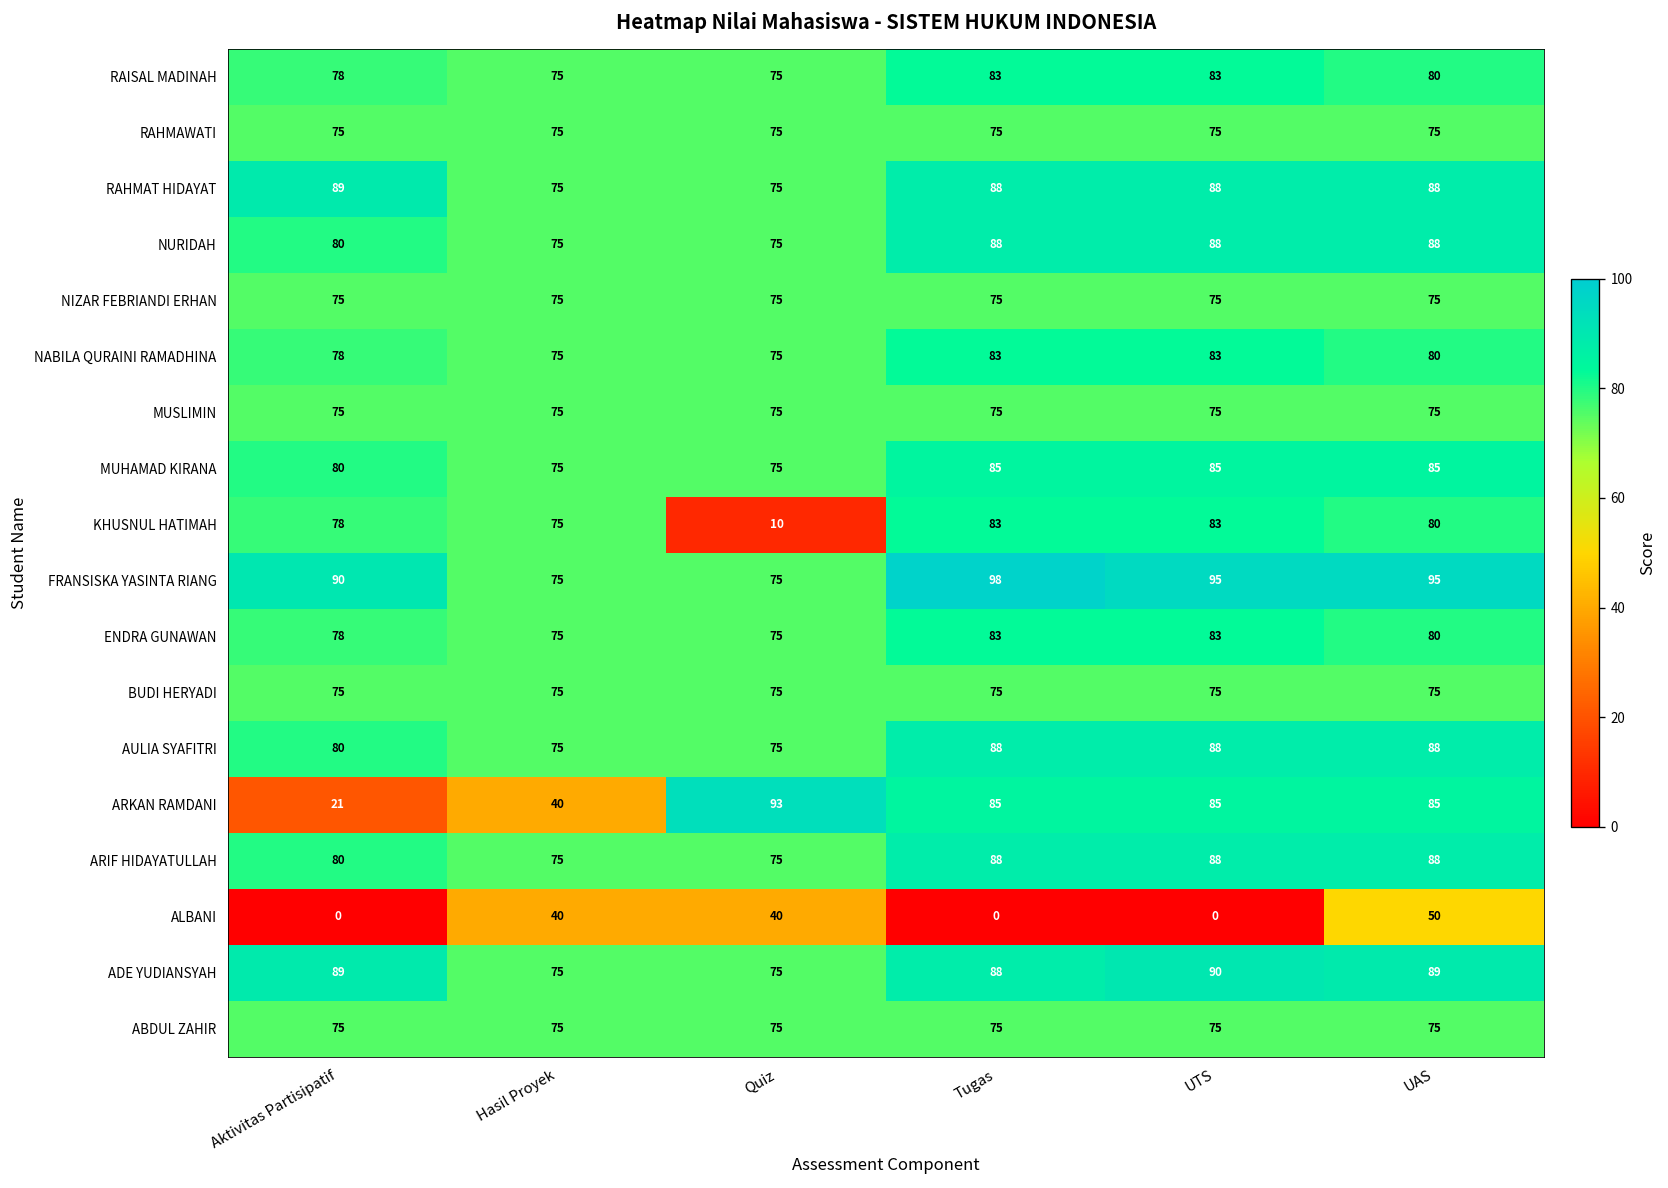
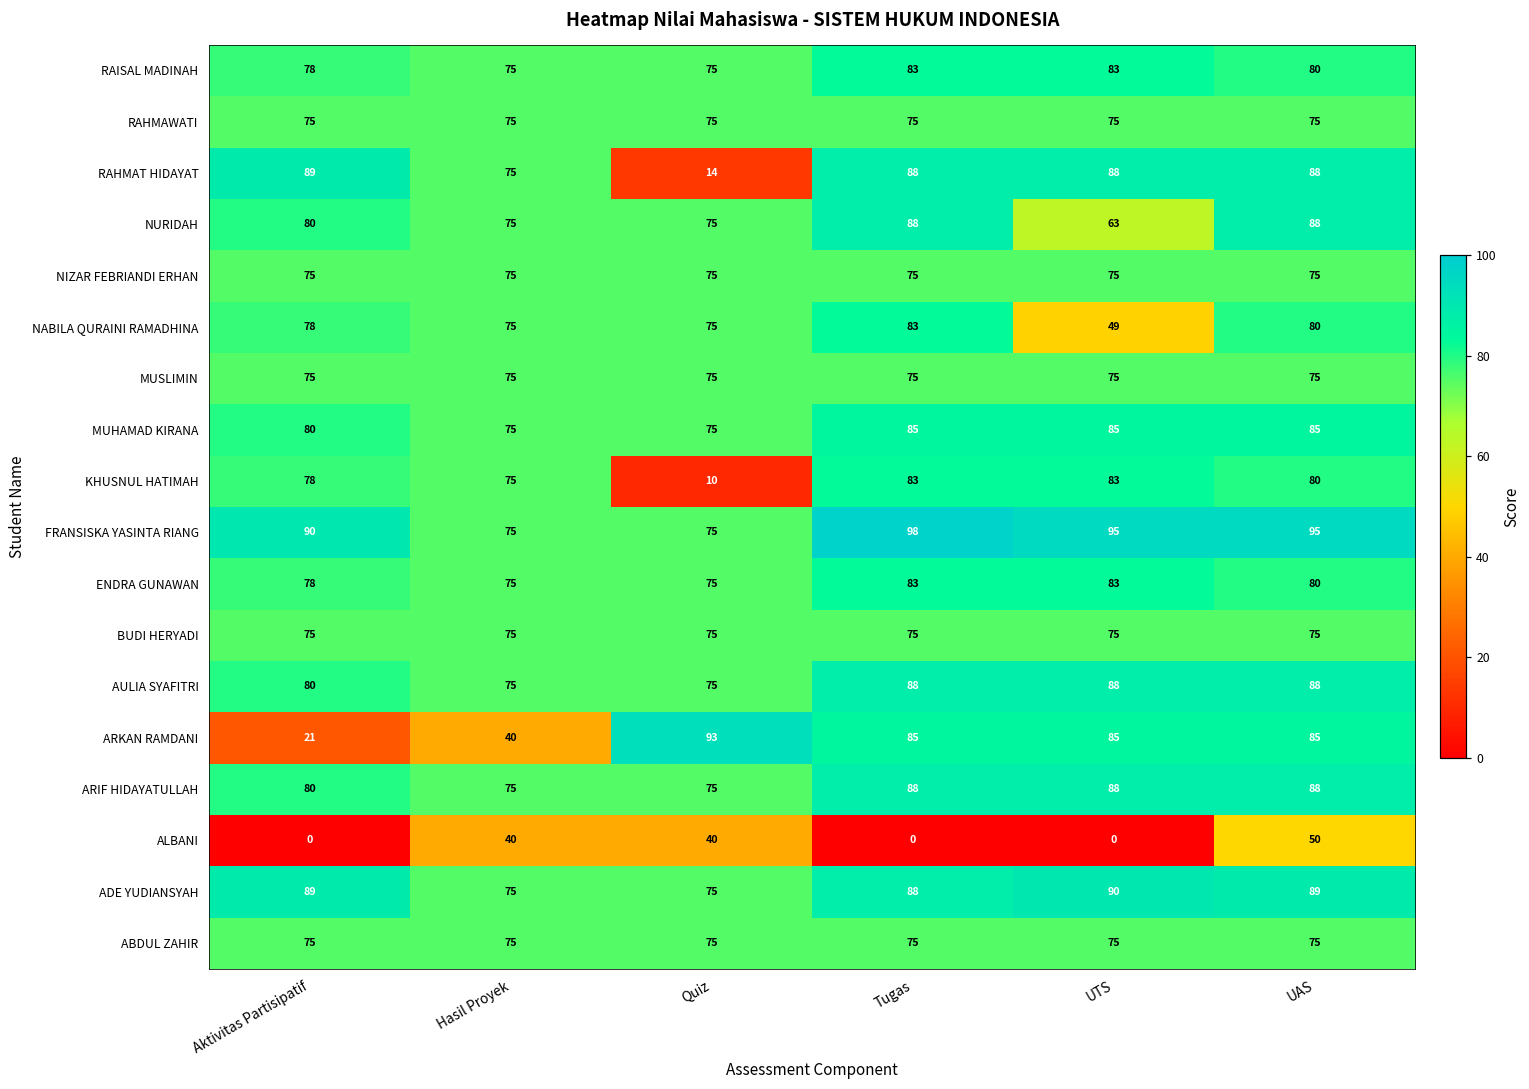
  {
    "RAISAL MADINAH": {
      "Aktivitas Partisipatif": 78,
      "Hasil Proyek": 75,
      "Quiz": 75,
      "Tugas": 83,
      "UTS": 83,
      "UAS": 80
    },
    "RAHMAWATI": {
      "Aktivitas Partisipatif": 75,
      "Hasil Proyek": 75,
      "Quiz": 75,
      "Tugas": 75,
      "UTS": 75,
      "UAS": 75
    },
    "RAHMAT HIDAYAT": {
      "Aktivitas Partisipatif": 89,
      "Hasil Proyek": 75,
-     "Quiz": 75,
+     "Quiz": 14,
      "Tugas": 88,
      "UTS": 88,
      "UAS": 88
    },
    "NURIDAH": {
      "Aktivitas Partisipatif": 80,
      "Hasil Proyek": 75,
      "Quiz": 75,
      "Tugas": 88,
-     "UTS": 88,
+     "UTS": 63,
      "UAS": 88
    },
    "NIZAR FEBRIANDI ERHAN": {
      "Aktivitas Partisipatif": 75,
      "Hasil Proyek": 75,
      "Quiz": 75,
      "Tugas": 75,
      "UTS": 75,
      "UAS": 75
    },
    "NABILA QURAINI RAMADHINA": {
      "Aktivitas Partisipatif": 78,
      "Hasil Proyek": 75,
      "Quiz": 75,
      "Tugas": 83,
-     "UTS": 83,
+     "UTS": 49,
      "UAS": 80
    },
    "MUSLIMIN": {
      "Aktivitas Partisipatif": 75,
      "Hasil Proyek": 75,
      "Quiz": 75,
      "Tugas": 75,
      "UTS": 75,
      "UAS": 75
    },
    "MUHAMAD KIRANA": {
      "Aktivitas Partisipatif": 80,
      "Hasil Proyek": 75,
      "Quiz": 75,
      "Tugas": 85,
      "UTS": 85,
      "UAS": 85
    },
    "KHUSNUL HATIMAH": {
      "Aktivitas Partisipatif": 78,
      "Hasil Proyek": 75,
      "Quiz": 10,
      "Tugas": 83,
      "UTS": 83,
      "UAS": 80
    },
    "FRANSISKA YASINTA RIANG": {
      "Aktivitas Partisipatif": 90,
      "Hasil Proyek": 75,
      "Quiz": 75,
      "Tugas": 98,
      "UTS": 95,
      "UAS": 95
    },
    "ENDRA GUNAWAN": {
      "Aktivitas Partisipatif": 78,
      "Hasil Proyek": 75,
      "Quiz": 75,
      "Tugas": 83,
      "UTS": 83,
      "UAS": 80
    },
    "BUDI HERYADI": {
      "Aktivitas Partisipatif": 75,
      "Hasil Proyek": 75,
      "Quiz": 75,
      "Tugas": 75,
      "UTS": 75,
      "UAS": 75
    },
    "AULIA SYAFITRI": {
      "Aktivitas Partisipatif": 80,
      "Hasil Proyek": 75,
      "Quiz": 75,
      "Tugas": 88,
      "UTS": 88,
      "UAS": 88
    },
    "ARKAN RAMDANI": {
      "Aktivitas Partisipatif": 21,
      "Hasil Proyek": 40,
      "Quiz": 93,
      "Tugas": 85,
      "UTS": 85,
      "UAS": 85
    },
    "ARIF HIDAYATULLAH": {
      "Aktivitas Partisipatif": 80,
      "Hasil Proyek": 75,
      "Quiz": 75,
      "Tugas": 88,
      "UTS": 88,
      "UAS": 88
    },
    "ALBANI": {
      "Aktivitas Partisipatif": 0,
      "Hasil Proyek": 40,
      "Quiz": 40,
      "Tugas": 0,
      "UTS": 0,
      "UAS": 50
    },
    "ADE YUDIANSYAH": {
      "Aktivitas Partisipatif": 89,
      "Hasil Proyek": 75,
      "Quiz": 75,
      "Tugas": 88,
      "UTS": 90,
      "UAS": 89
    },
    "ABDUL ZAHIR": {
      "Aktivitas Partisipatif": 75,
      "Hasil Proyek": 75,
      "Quiz": 75,
      "Tugas": 75,
      "UTS": 75,
      "UAS": 75
    }
  }
